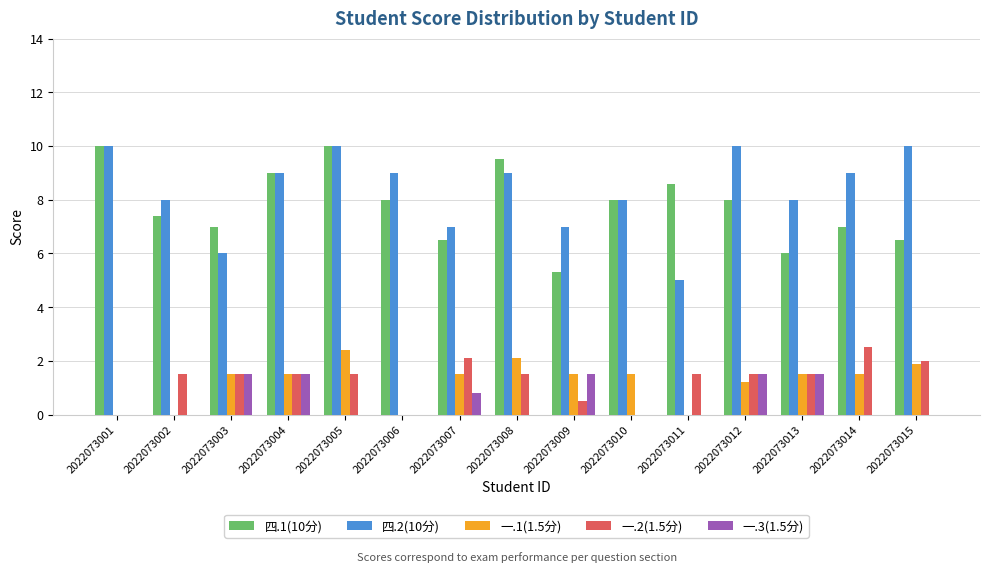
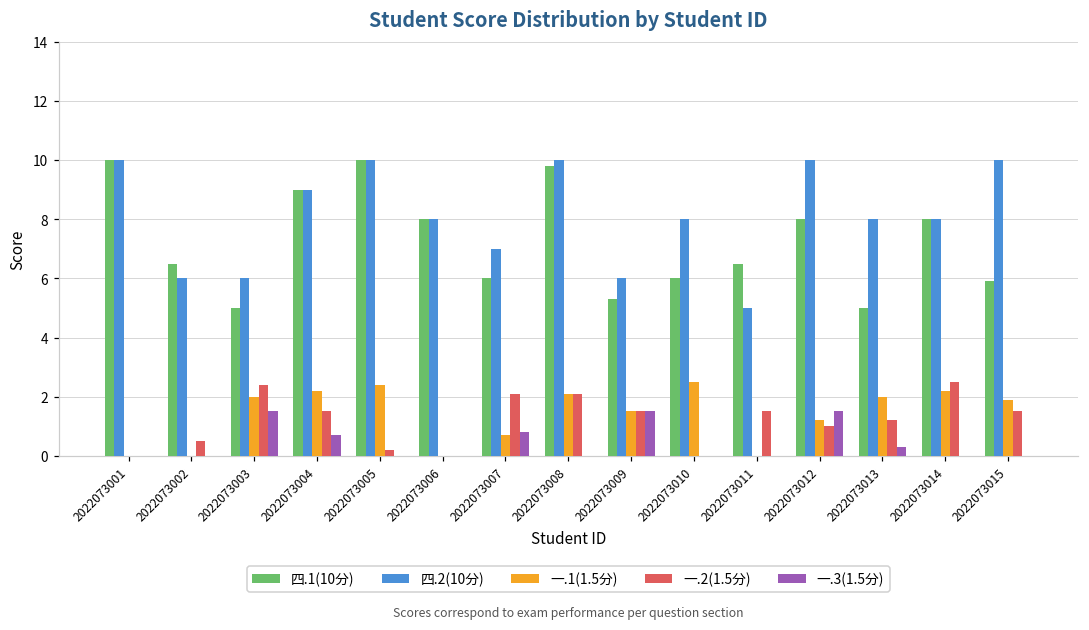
  {
    "四.1(10分)": {
      "2022073001": 10.0,
-     "2022073002": 7.4,
-     "2022073003": 7,
+     "2022073002": 6.5,
+     "2022073003": 5,
      "2022073004": 9.0,
      "2022073005": 10.0,
      "2022073006": 8.0,
-     "2022073007": 6.5,
-     "2022073008": 9.5,
+     "2022073007": 6.0,
+     "2022073008": 9.8,
      "2022073009": 5.3,
-     "2022073010": 8,
-     "2022073011": 8.6,
+     "2022073010": 6,
+     "2022073011": 6.5,
      "2022073012": 8.0,
-     "2022073013": 6,
-     "2022073014": 7,
-     "2022073015": 6.5
+     "2022073013": 5,
+     "2022073014": 8,
+     "2022073015": 5.9
    },
    "四.2(10分)": {
      "2022073001": 10,
-     "2022073002": 8,
+     "2022073002": 6,
      "2022073003": 6,
      "2022073004": 9,
      "2022073005": 10,
-     "2022073006": 9,
+     "2022073006": 8,
      "2022073007": 7,
-     "2022073008": 9,
-     "2022073009": 7,
+     "2022073008": 10,
+     "2022073009": 6,
      "2022073010": 8,
      "2022073011": 5,
      "2022073012": 10,
      "2022073013": 8,
-     "2022073014": 9,
+     "2022073014": 8,
      "2022073015": 10
    },
    "一.1(1.5分)": {
      "2022073001": 0.0,
      "2022073002": 0.0,
-     "2022073003": 1.5,
-     "2022073004": 1.5,
+     "2022073003": 2.0,
+     "2022073004": 2.2,
      "2022073005": 2.4,
      "2022073006": 0.0,
-     "2022073007": 1.5,
+     "2022073007": 0.7,
      "2022073008": 2.1,
      "2022073009": 1.5,
-     "2022073010": 1.5,
+     "2022073010": 2.5,
      "2022073011": 0.0,
      "2022073012": 1.2,
-     "2022073013": 1.5,
-     "2022073014": 1.5,
+     "2022073013": 2.0,
+     "2022073014": 2.2,
      "2022073015": 1.9
    },
    "一.2(1.5分)": {
      "2022073001": 0.0,
-     "2022073002": 1.5,
-     "2022073003": 1.5,
+     "2022073002": 0.5,
+     "2022073003": 2.4,
      "2022073004": 1.5,
-     "2022073005": 1.5,
+     "2022073005": 0.2,
      "2022073006": 0.0,
      "2022073007": 2.1,
-     "2022073008": 1.5,
-     "2022073009": 0.5,
+     "2022073008": 2.1,
+     "2022073009": 1.5,
      "2022073010": 0.0,
      "2022073011": 1.5,
-     "2022073012": 1.5,
-     "2022073013": 1.5,
+     "2022073012": 1.0,
+     "2022073013": 1.2,
      "2022073014": 2.5,
-     "2022073015": 2.0
+     "2022073015": 1.5
    },
    "一.3(1.5分)": {
      "2022073001": 0.0,
      "2022073002": 0.0,
      "2022073003": 1.5,
-     "2022073004": 1.5,
+     "2022073004": 0.7,
      "2022073005": 0.0,
      "2022073006": 0.0,
      "2022073007": 0.8,
      "2022073008": 0.0,
      "2022073009": 1.5,
      "2022073010": 0.0,
      "2022073011": 0.0,
      "2022073012": 1.5,
-     "2022073013": 1.5,
+     "2022073013": 0.3,
      "2022073014": 0.0,
      "2022073015": 0.0
    }
  }
